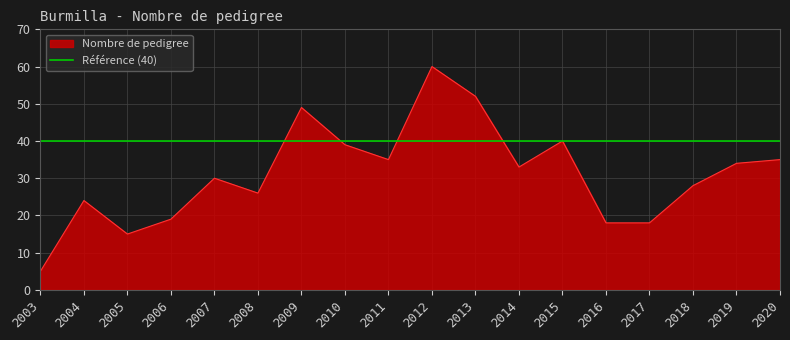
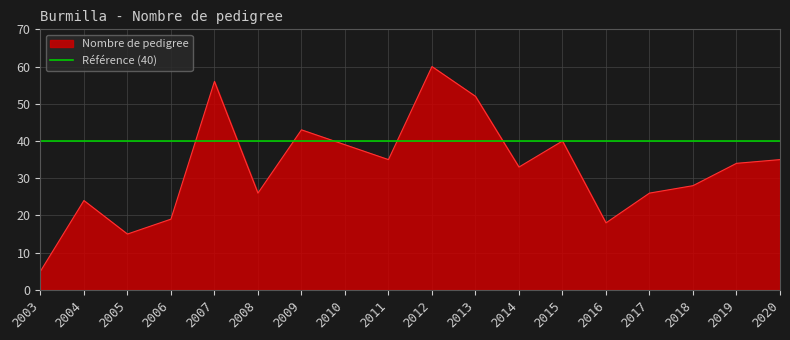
  {
    "2003": 5,
    "2004": 24,
    "2005": 15,
    "2006": 19,
-   "2007": 30,
+   "2007": 56,
    "2008": 26,
-   "2009": 49,
+   "2009": 43,
    "2010": 39,
    "2011": 35,
    "2012": 60,
    "2013": 52,
    "2014": 33,
    "2015": 40,
    "2016": 18,
-   "2017": 18,
+   "2017": 26,
    "2018": 28,
    "2019": 34,
    "2020": 35
  }
